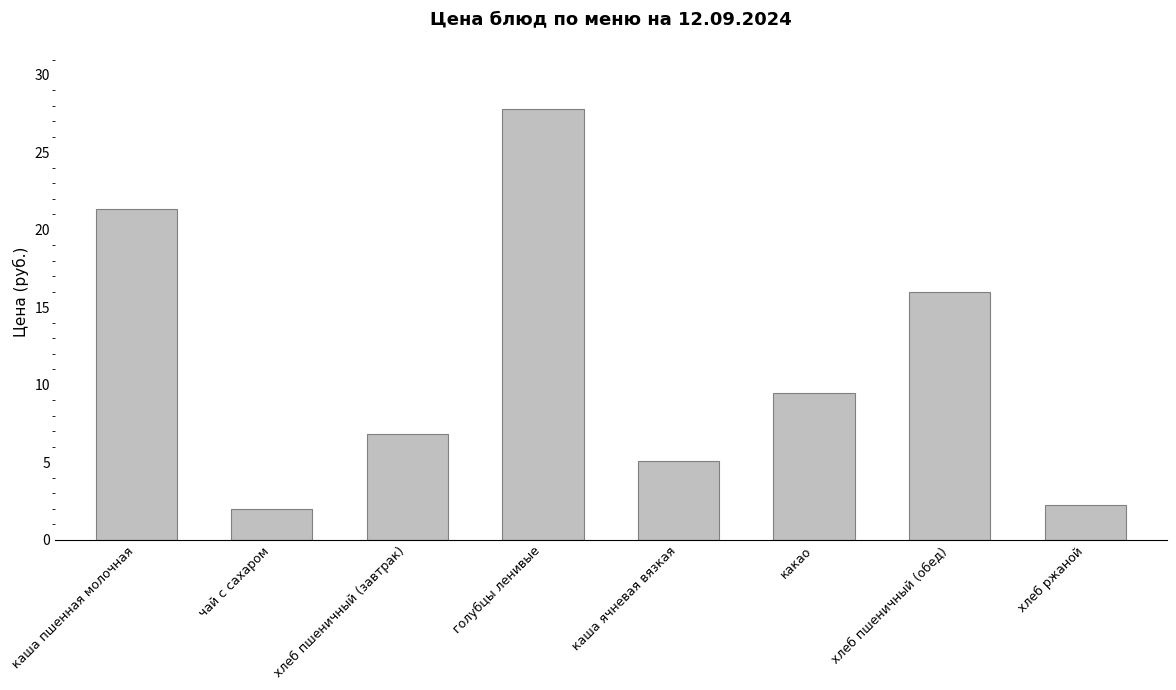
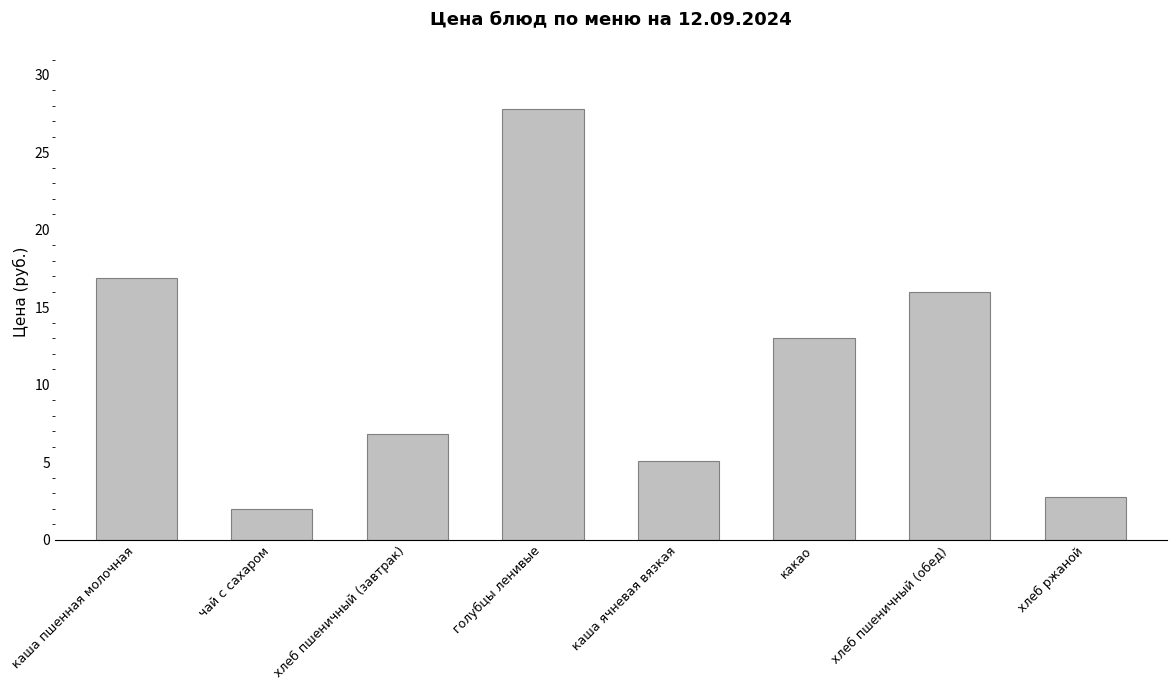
  {
-   "каша пшенная молочная": 21.4,
+   "каша пшенная молочная": 16.9,
    "чай с сахаром": 2.0,
    "хлеб пшеничный (завтрак)": 6.8,
    "голубцы ленивые": 27.8,
    "каша ячневая вязкая": 5.1,
-   "какао": 9.4,
+   "какао": 13.0,
    "хлеб пшеничный (обед)": 16.0,
-   "хлеб ржаной": 2.2
+   "хлеб ржаной": 2.8
  }
